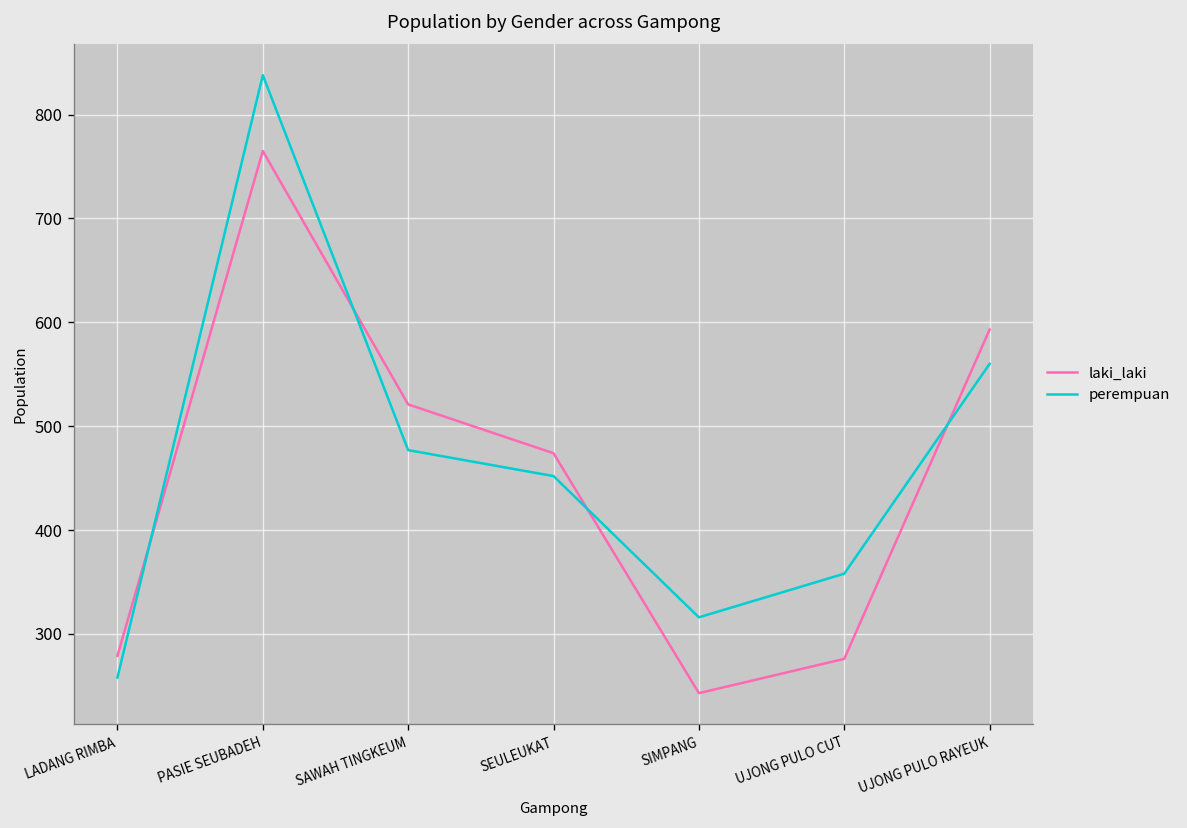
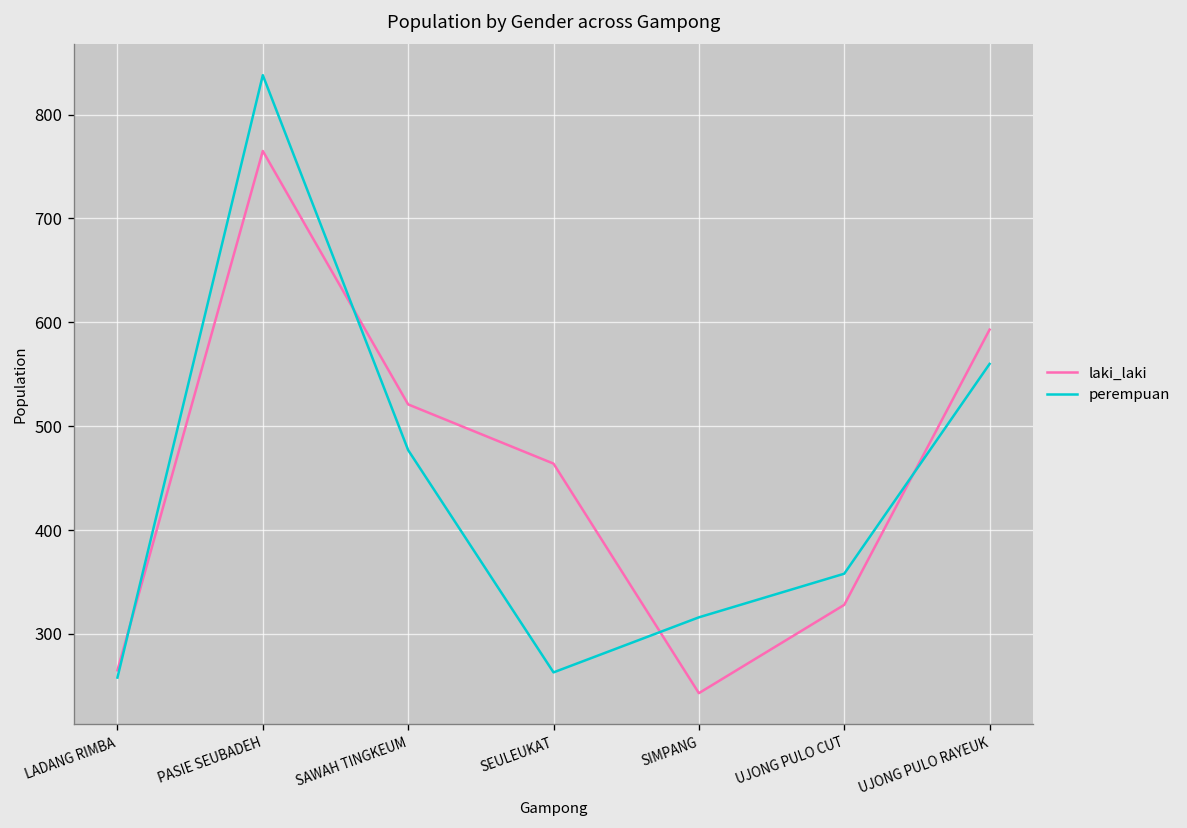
  {
    "laki_laki": {
-     "LADANG RIMBA": 280,
+     "LADANG RIMBA": 270,
      "PASIE SEUBADEH": 770,
      "SAWAH TINGKEUM": 520,
-     "SEULEUKAT": 470,
+     "SEULEUKAT": 460,
      "SIMPANG": 240,
-     "UJONG PULO CUT": 280,
+     "UJONG PULO CUT": 330,
      "UJONG PULO RAYEUK": 590
    },
    "perempuan": {
      "LADANG RIMBA": 260,
      "PASIE SEUBADEH": 840,
      "SAWAH TINGKEUM": 480,
-     "SEULEUKAT": 450,
+     "SEULEUKAT": 260,
      "SIMPANG": 320,
      "UJONG PULO CUT": 360,
      "UJONG PULO RAYEUK": 560
    }
  }
